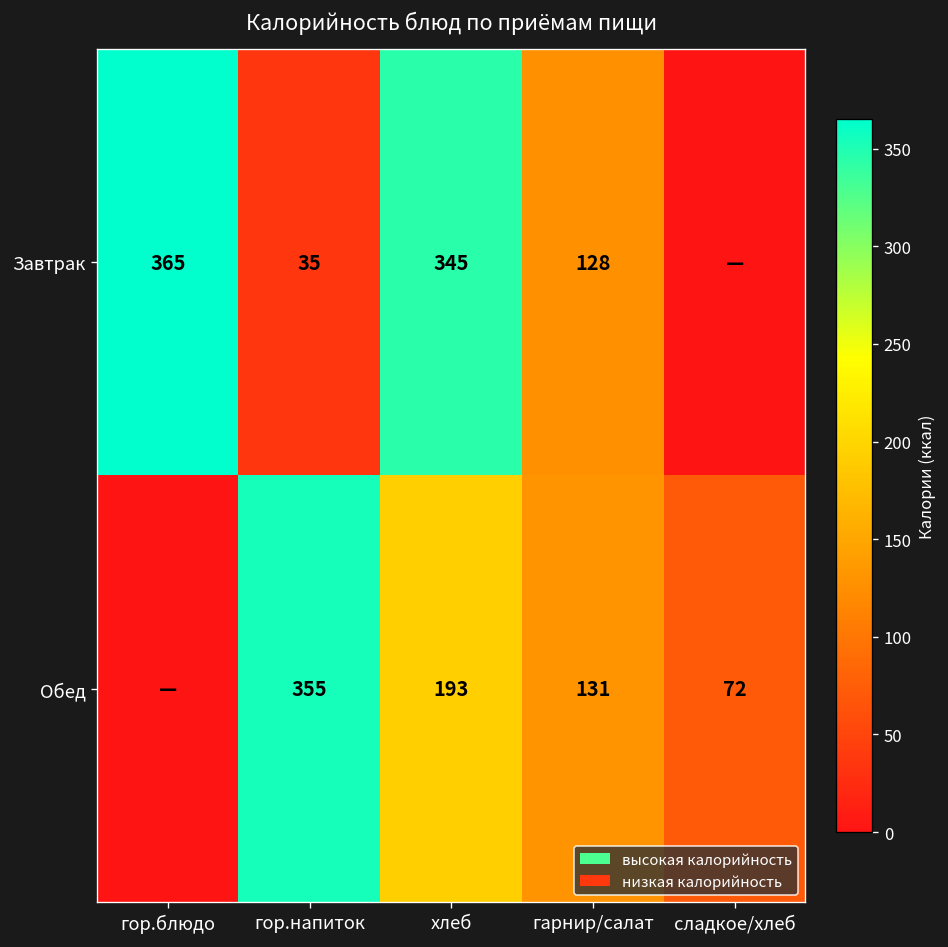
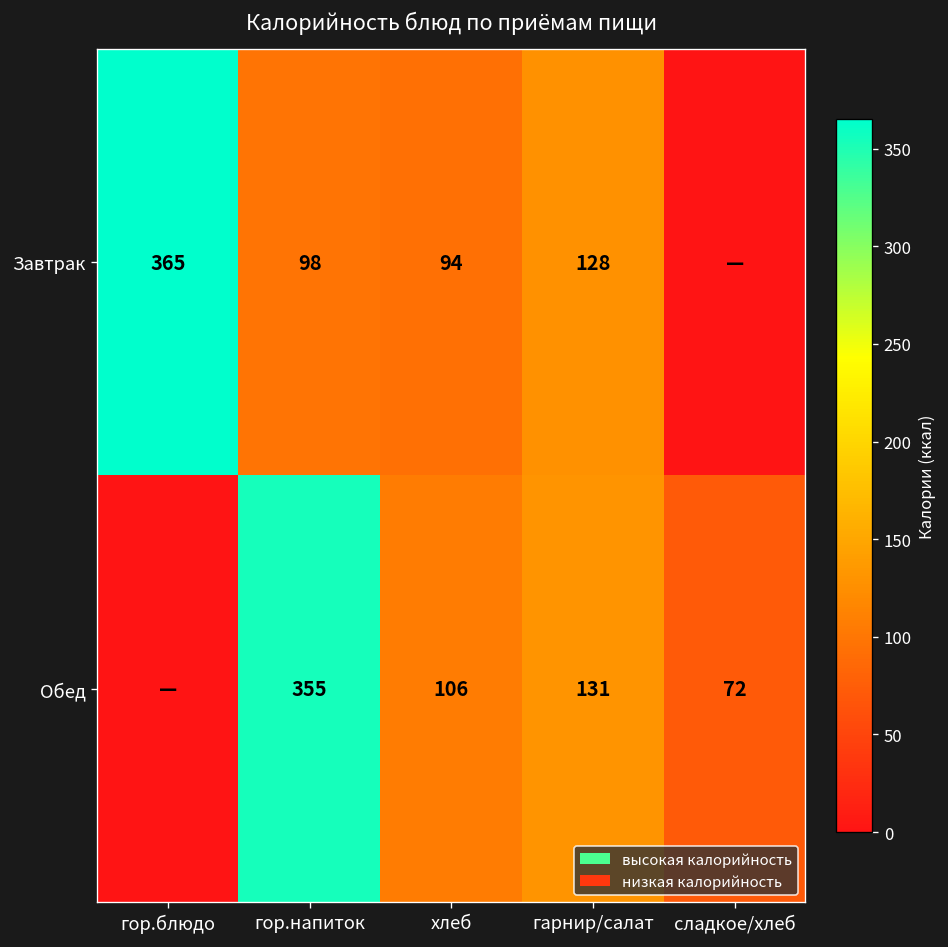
  {
    "Завтрак": {
      "гор.блюдо": 365,
-     "гор.напиток": 35,
-     "хлеб": 345,
+     "гор.напиток": 98,
+     "хлеб": 94,
      "гарнир/салат": 128
    },
    "Обед": {
      "гор.напиток": 355,
-     "хлеб": 193,
+     "хлеб": 106,
      "гарнир/салат": 131,
      "сладкое/хлеб": 72
    }
  }
